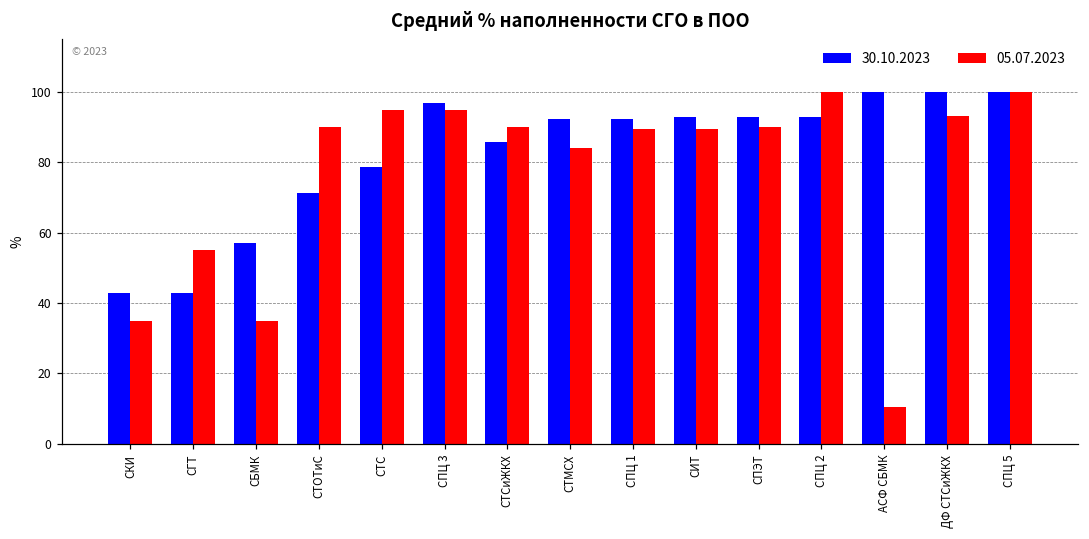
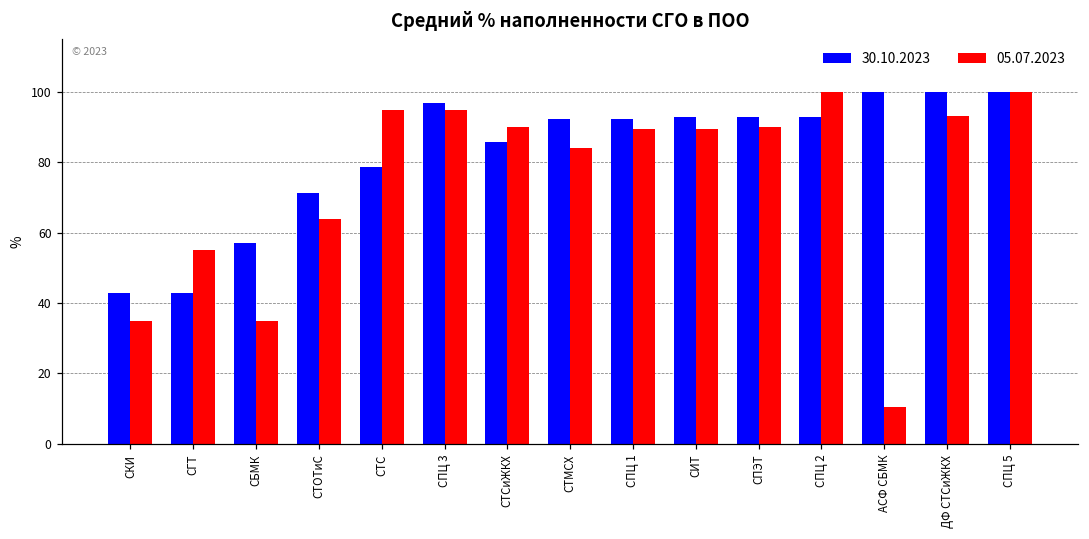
  {
    "30.10.2023": {
      "СКИ": 43,
      "СГТ": 43,
      "СБМК": 57,
      "СТОТиС": 71,
      "СТС": 79,
      "СПЦ 3": 97,
      "СТСиЖКХ": 86,
      "СТМСХ": 92,
      "СПЦ 1": 92,
      "СИТ": 93,
      "СПЭТ": 93,
      "СПЦ 2": 93,
      "АСФ СБМК": 100,
      "ДФ СТСиЖКХ": 100,
      "СПЦ 5": 100
    },
    "05.07.2023": {
      "СКИ": 35,
      "СГТ": 55,
      "СБМК": 35,
-     "СТОТиС": 90,
+     "СТОТиС": 64,
      "СТС": 95,
      "СПЦ 3": 95,
      "СТСиЖКХ": 90,
      "СТМСХ": 84,
      "СПЦ 1": 90,
      "СИТ": 90,
      "СПЭТ": 90,
      "СПЦ 2": 100,
      "АСФ СБМК": 11,
      "ДФ СТСиЖКХ": 93,
      "СПЦ 5": 100
    }
  }
